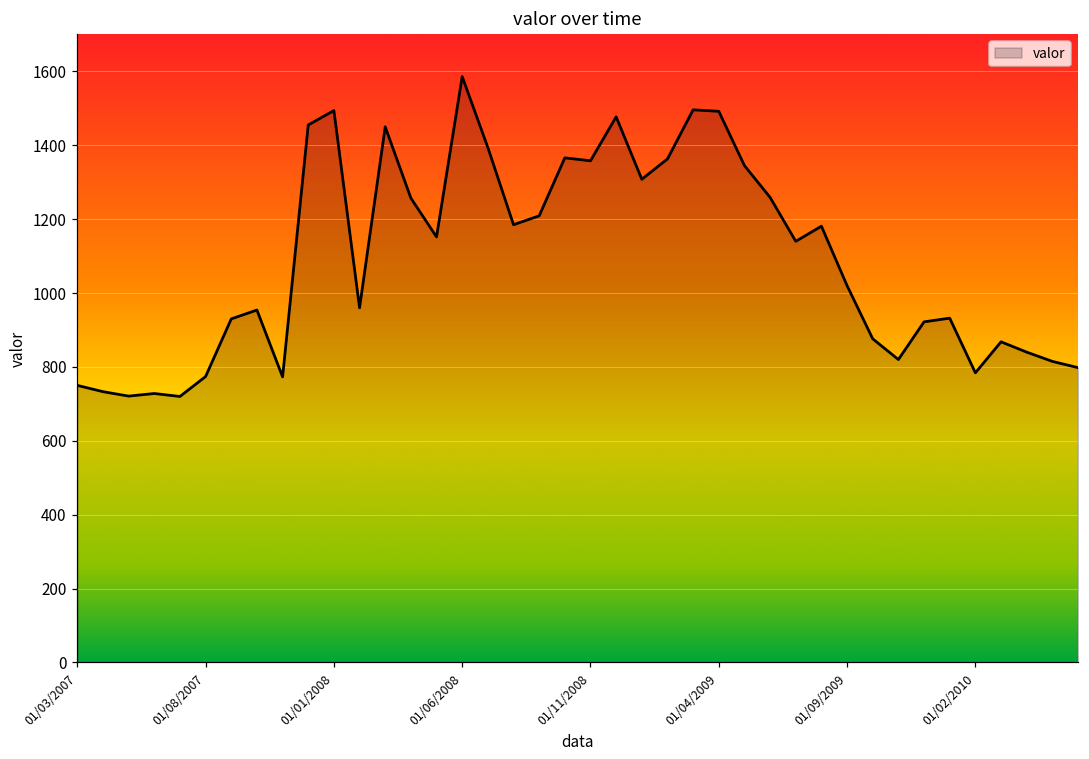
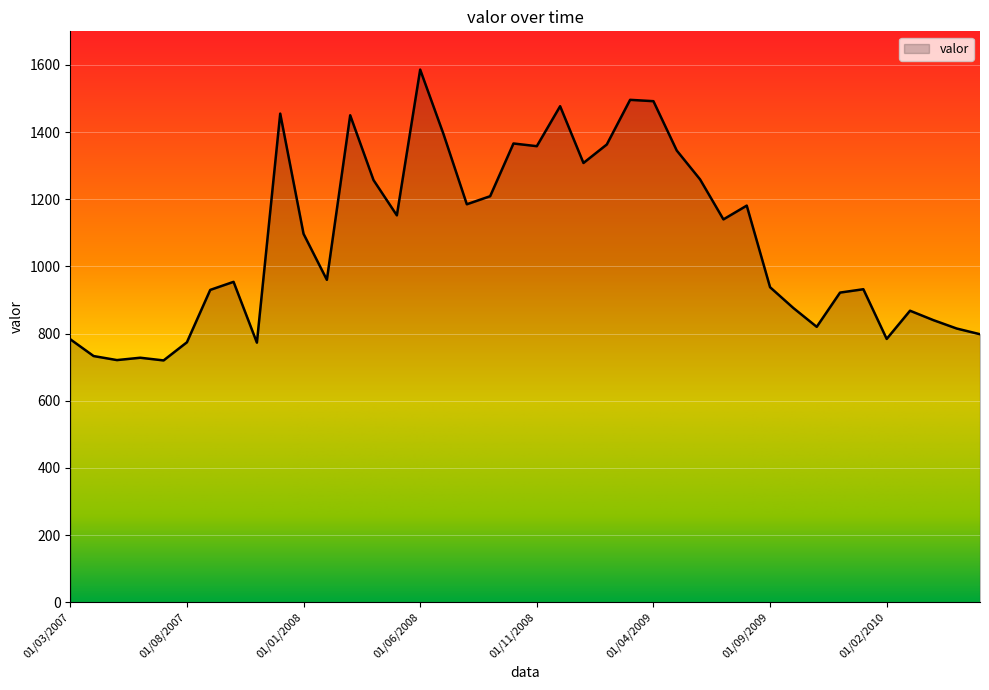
  {
-   "01/03/2007": 750,
+   "01/03/2007": 780,
    "01/08/2007": 770,
-   "01/01/2008": 1490,
+   "01/01/2008": 1100,
    "01/06/2008": 1590,
    "01/11/2008": 1360,
    "01/04/2009": 1490,
-   "01/09/2009": 1020,
+   "01/09/2009": 940,
    "01/02/2010": 780
  }
